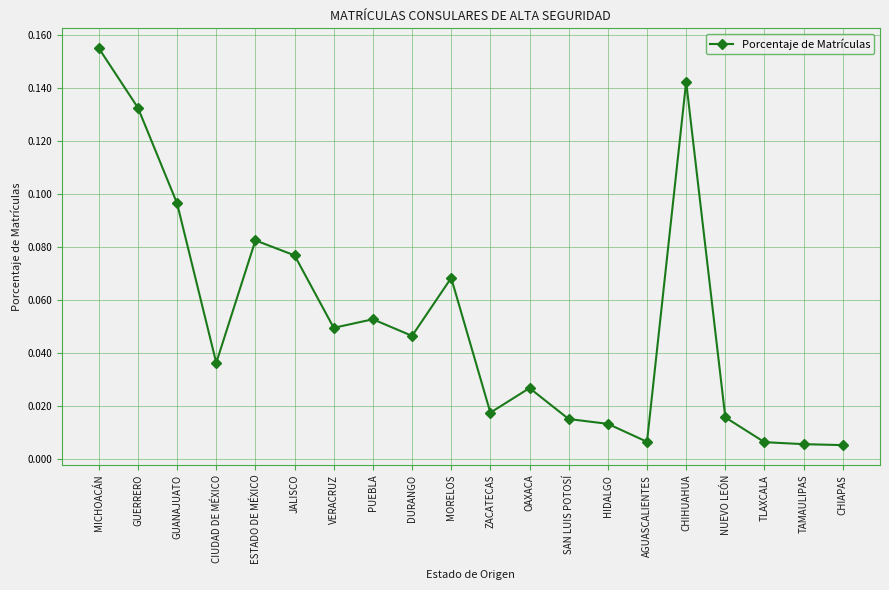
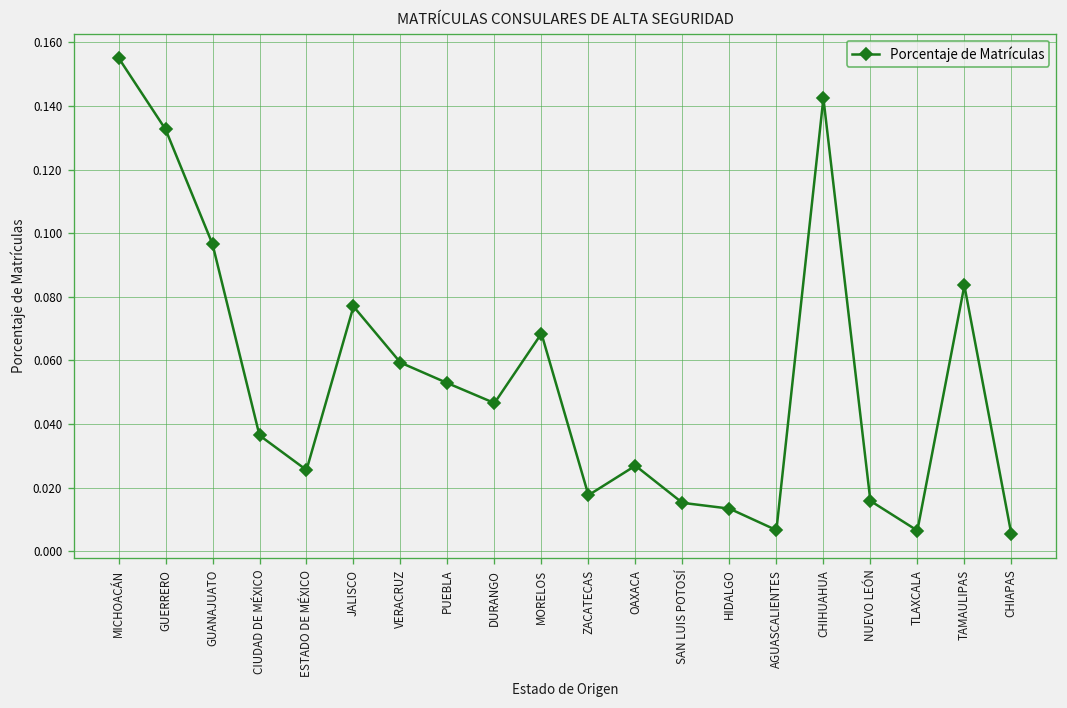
  {
    "MICHOACÁN": 0.155,
    "GUERRERO": 0.133,
    "GUANAJUATO": 0.097,
    "CIUDAD DE MÉXICO": 0.036,
-   "ESTADO DE MÉXICO": 0.083,
+   "ESTADO DE MÉXICO": 0.026,
    "JALISCO": 0.077,
-   "VERACRUZ": 0.050,
+   "VERACRUZ": 0.059,
    "PUEBLA": 0.053,
    "DURANGO": 0.047,
    "MORELOS": 0.068,
    "ZACATECAS": 0.018,
    "OAXACA": 0.027,
    "SAN LUIS POTOSÍ": 0.015,
    "HIDALGO": 0.013,
    "AGUASCALIENTES": 0.007,
    "CHIHUAHUA": 0.142,
    "NUEVO LEÓN": 0.016,
    "TLAXCALA": 0.006,
-   "TAMAULIPAS": 0.006,
+   "TAMAULIPAS": 0.084,
    "CHIAPAS": 0.005
  }
